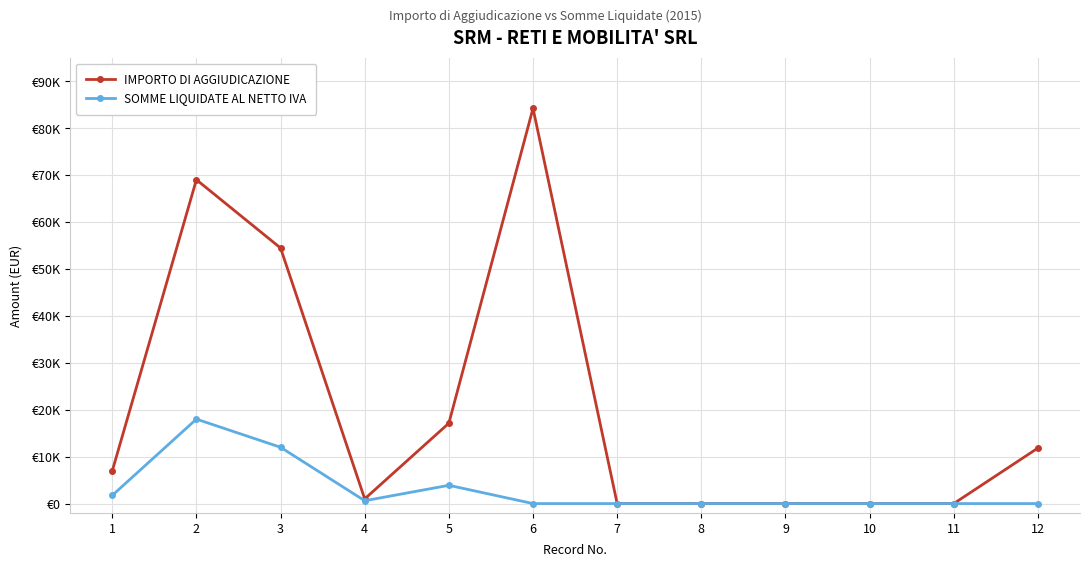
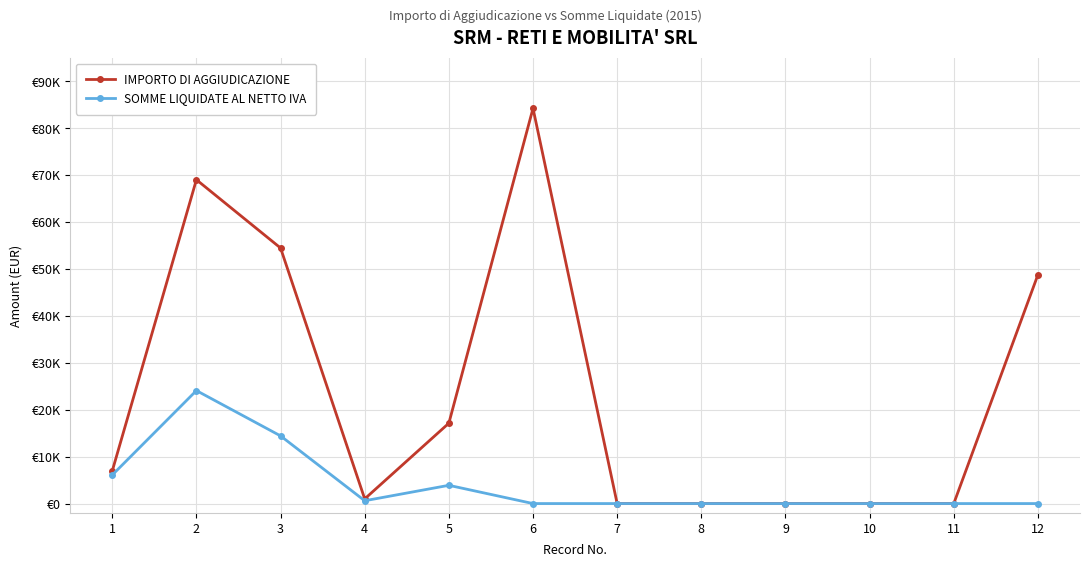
  {
    "IMPORTO DI AGGIUDICAZIONE": {
      "1": "€7000",
      "2": "€69000",
      "3": "€54000",
      "5": "€17000",
      "6": "€84000",
-     "12": "€12000"
+     "12": "€49000"
    },
    "SOMME LIQUIDATE AL NETTO IVA": {
-     "1": "€2000",
-     "2": "€18000",
-     "3": "€12000",
+     "1": "€6000",
+     "2": "€24000",
+     "3": "€14000",
      "5": "€4000",
      "6": "€0",
      "12": "€0"
    }
  }
